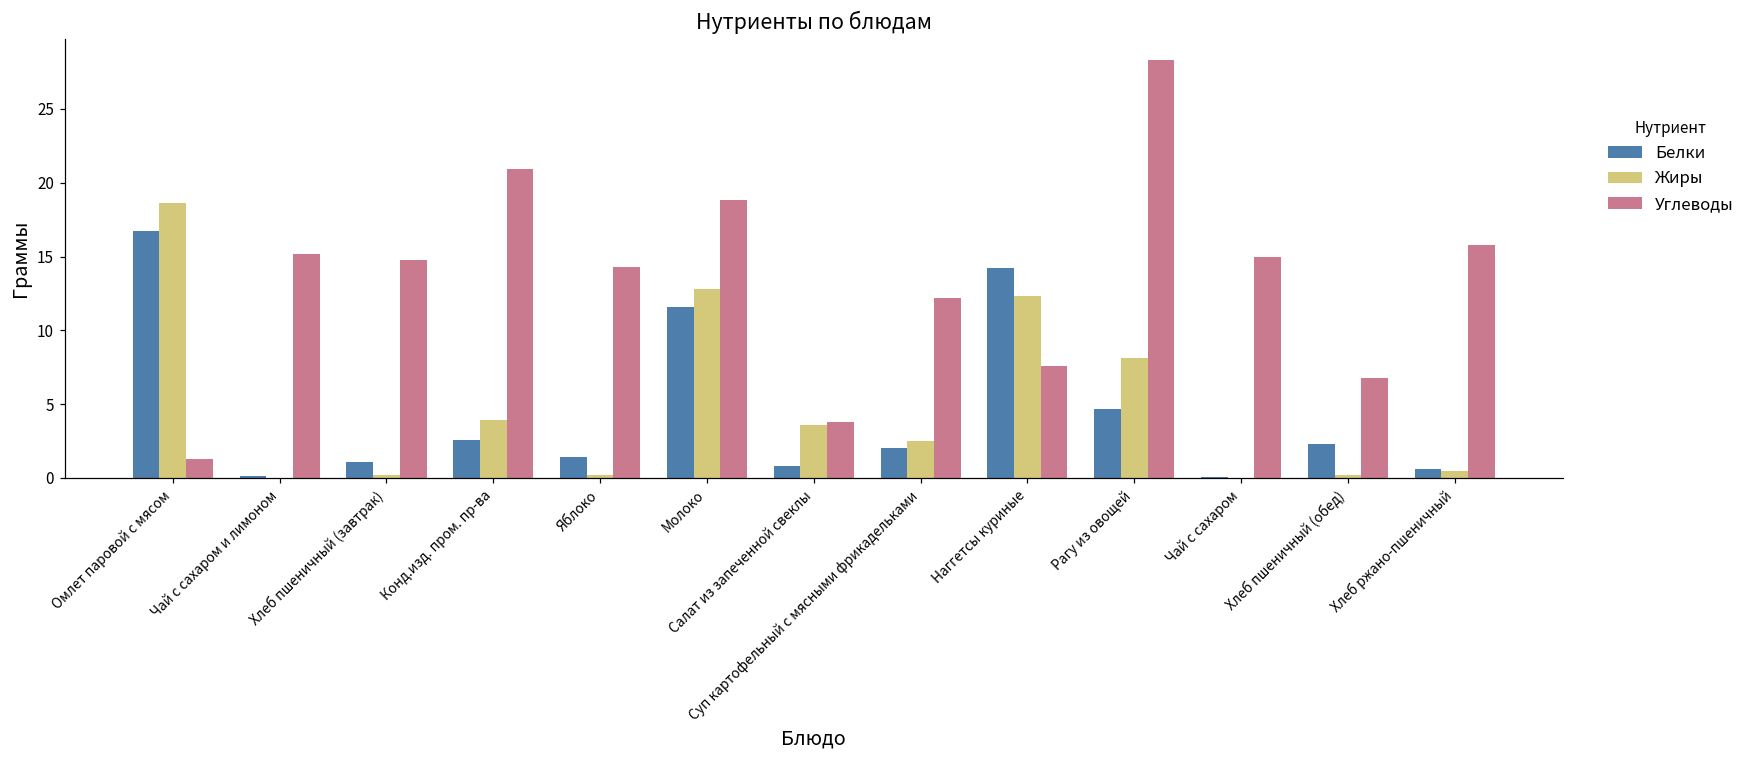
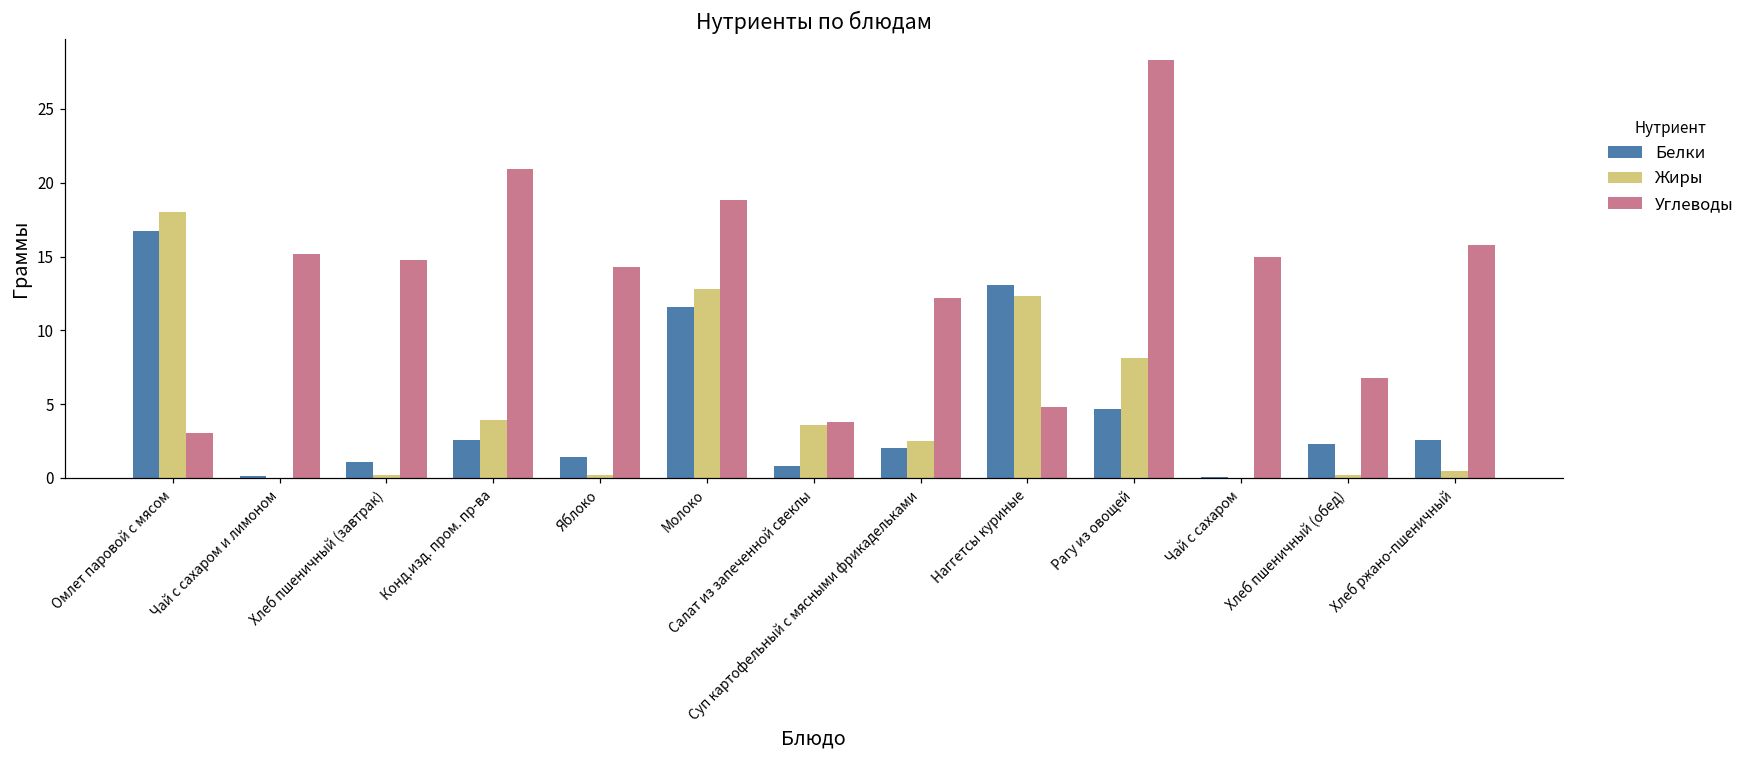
  {
    "Белки": {
      "Омлет паровой с мясом": 16.8,
      "Хлеб пшеничный (завтрак)": 1.1,
      "Конд.изд. пром. пр-ва": 2.6,
      "Яблоко": 1.4,
      "Молоко": 11.6,
      "Салат из запеченной свеклы": 0.8,
      "Суп картофельный с мясными фрикадельками": 2.0,
-     "Наггетсы куриные": 14.2,
+     "Наггетсы куриные": 13.1,
      "Рагу из овощей": 4.7,
      "Хлеб пшеничный (обед)": 2.3,
-     "Хлеб ржано-пшеничный": 0.6
+     "Хлеб ржано-пшеничный": 2.6
    },
    "Жиры": {
-     "Омлет паровой с мясом": 18.6,
+     "Омлет паровой с мясом": 18.0,
      "Хлеб пшеничный (завтрак)": 0.2,
      "Конд.изд. пром. пр-ва": 3.9,
      "Яблоко": 0.2,
      "Молоко": 12.8,
      "Салат из запеченной свеклы": 3.6,
      "Суп картофельный с мясными фрикадельками": 2.5,
      "Наггетсы куриные": 12.3,
      "Рагу из овощей": 8.1,
      "Хлеб пшеничный (обед)": 0.2,
      "Хлеб ржано-пшеничный": 0.5
    },
    "Углеводы": {
-     "Омлет паровой с мясом": 1.3,
+     "Омлет паровой с мясом": 3.0,
      "Чай с сахаром и лимоном": 15.2,
      "Хлеб пшеничный (завтрак)": 14.8,
      "Конд.изд. пром. пр-ва": 20.9,
      "Яблоко": 14.3,
      "Молоко": 18.8,
      "Салат из запеченной свеклы": 3.8,
      "Суп картофельный с мясными фрикадельками": 12.2,
-     "Наггетсы куриные": 7.6,
+     "Наггетсы куриные": 4.8,
      "Рагу из овощей": 28.4,
      "Чай с сахаром": 15.0,
      "Хлеб пшеничный (обед)": 6.8,
      "Хлеб ржано-пшеничный": 15.8
    }
  }
